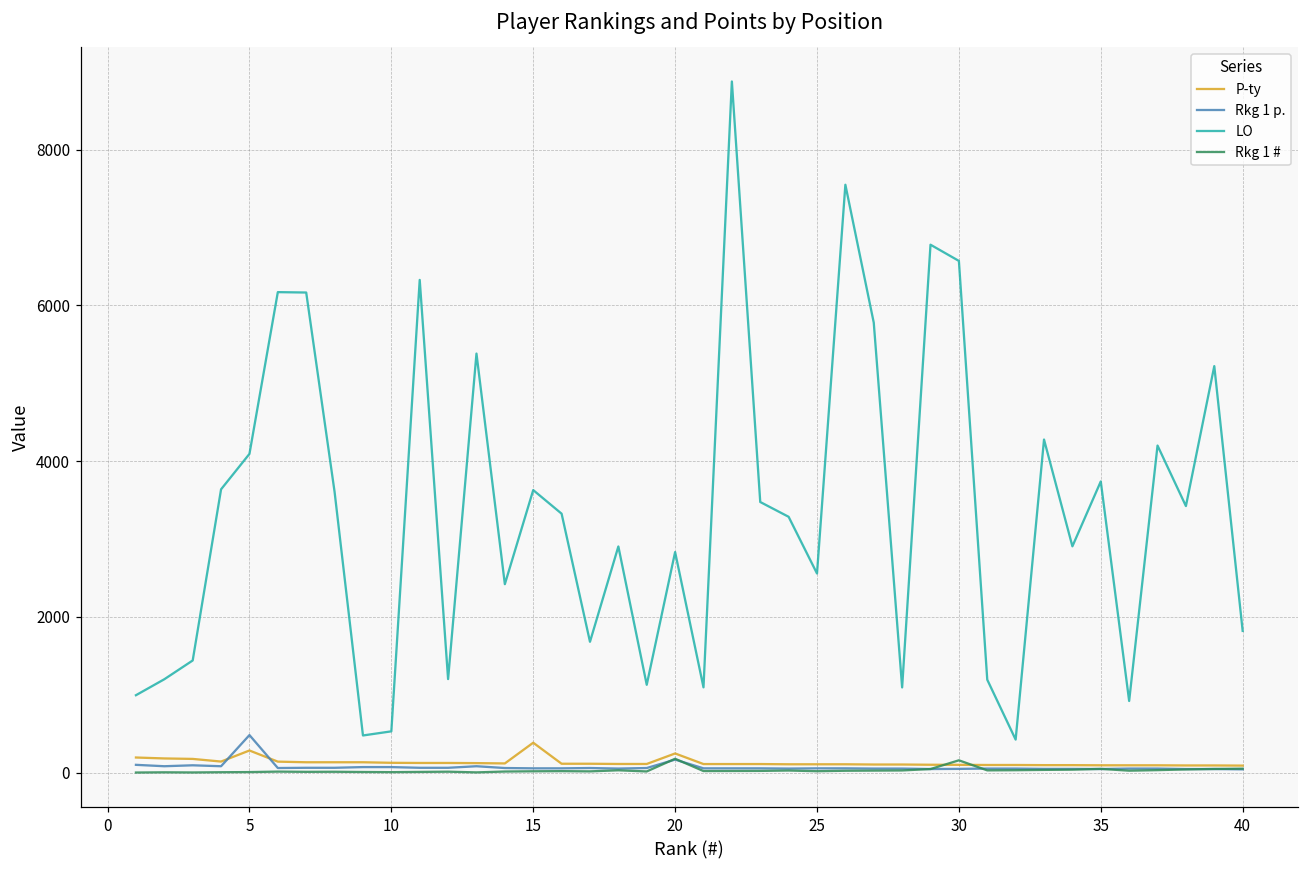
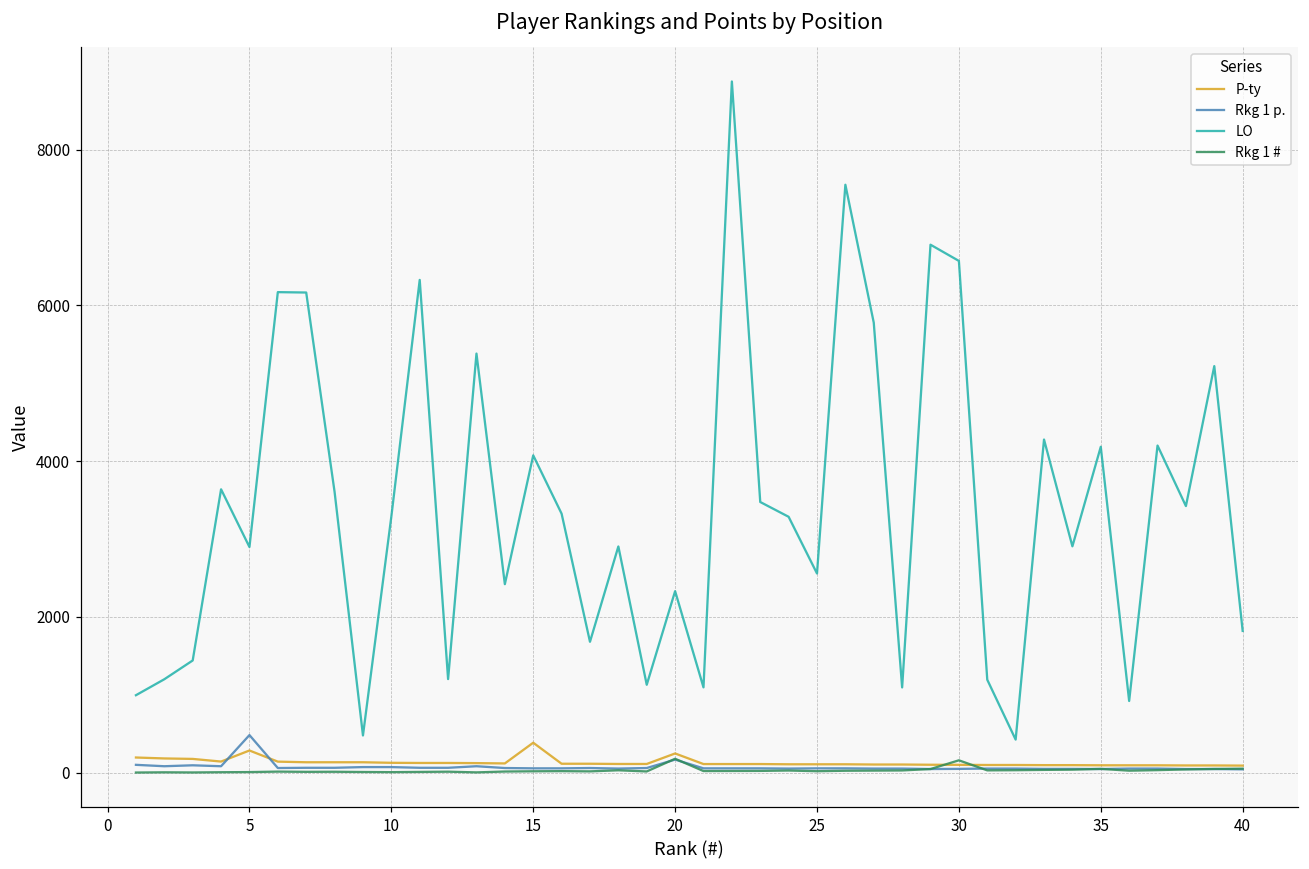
  {
    "P-ty": {
      "5": 300,
      "10": 100,
      "15": 400,
      "20": 200,
      "25": 100,
      "30": 100,
      "35": 100,
      "40": 100
    },
    "Rkg 1 p.": {
      "5": 500,
      "10": 100,
      "15": 100,
      "25": 100,
      "30": 0
    },
    "LO": {
-     "5": 4100,
-     "10": 500,
-     "15": 3600,
-     "20": 2800,
+     "5": 2900,
+     "10": 3300,
+     "15": 4100,
+     "20": 2300,
      "25": 2600,
      "30": 6600,
-     "35": 3700,
+     "35": 4200,
      "40": 1800
    },
    "Rkg 1 #": {
      "5": 0,
      "10": 0,
      "15": 0,
      "25": 0,
      "30": 200
    }
  }
